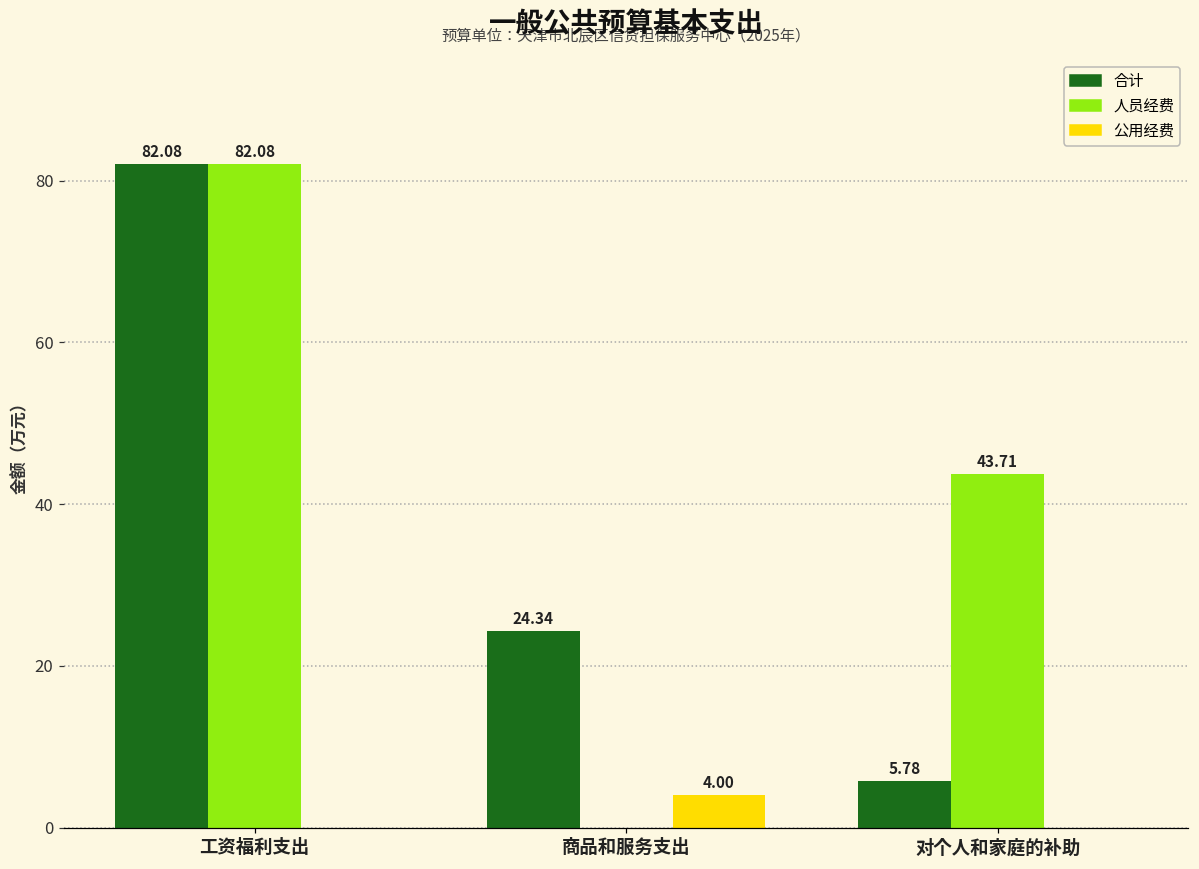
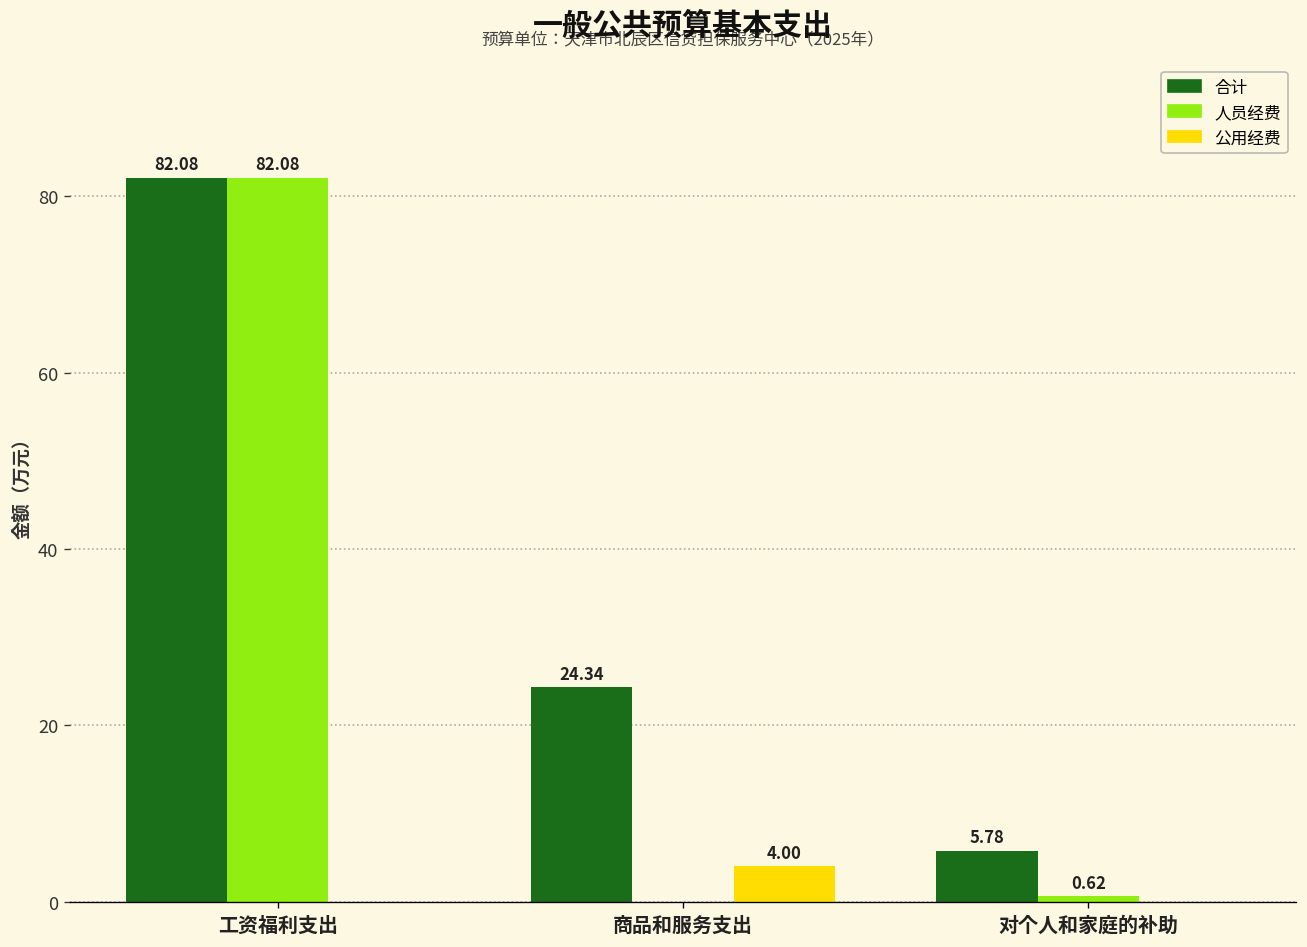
  {
    "合计": {
      "工资福利支出": 82.08,
      "商品和服务支出": 24.34,
      "对个人和家庭的补助": 5.78
    },
    "人员经费": {
      "工资福利支出": 82.08,
-     "对个人和家庭的补助": 43.71
+     "对个人和家庭的补助": 0.62
    },
    "公用经费": {
      "商品和服务支出": 4.00
    }
  }
